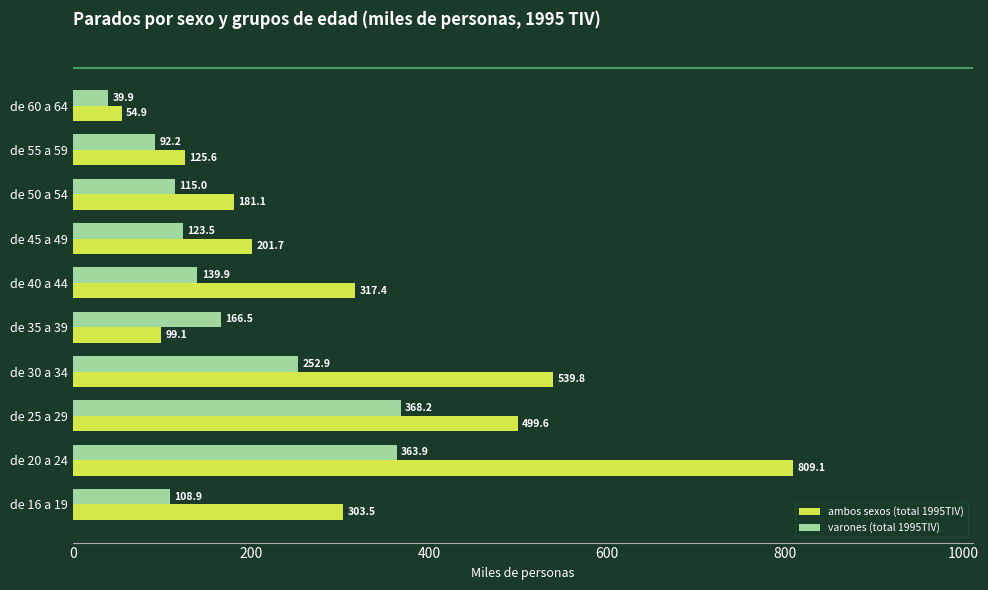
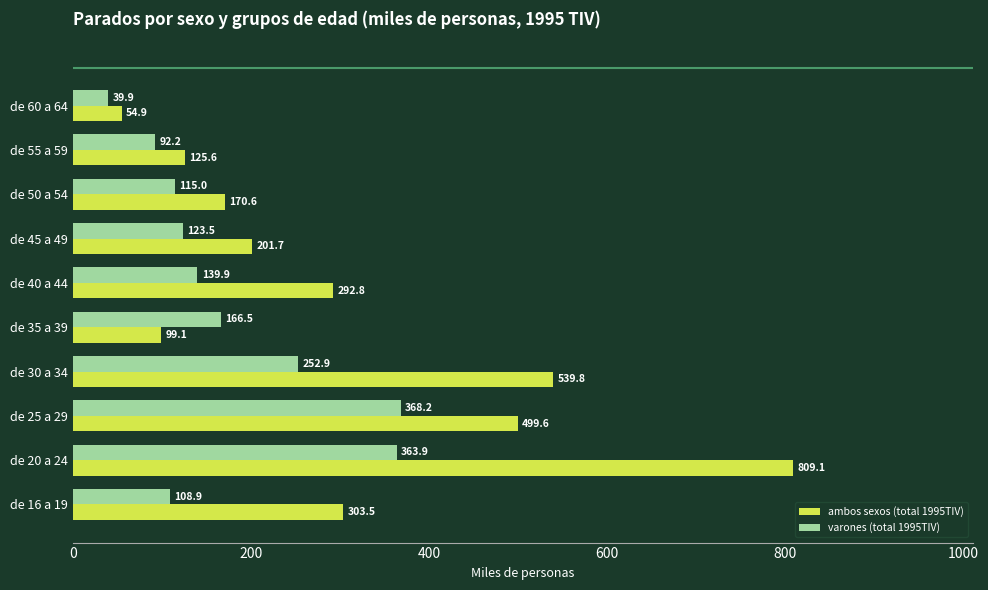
  {
    "ambos sexos (total 1995TIV)": {
      "de 60 a 64": 54.9,
      "de 55 a 59": 125.6,
-     "de 50 a 54": 181.1,
+     "de 50 a 54": 170.6,
      "de 45 a 49": 201.7,
-     "de 40 a 44": 317.4,
+     "de 40 a 44": 292.8,
      "de 35 a 39": 99.1,
      "de 30 a 34": 539.8,
      "de 25 a 29": 499.6,
      "de 20 a 24": 809.1,
      "de 16 a 19": 303.5
    },
    "varones (total 1995TIV)": {
      "de 60 a 64": 39.9,
      "de 55 a 59": 92.2,
      "de 50 a 54": 115.0,
      "de 45 a 49": 123.5,
      "de 40 a 44": 139.9,
      "de 35 a 39": 166.5,
      "de 30 a 34": 252.9,
      "de 25 a 29": 368.2,
      "de 20 a 24": 363.9,
      "de 16 a 19": 108.9
    }
  }
